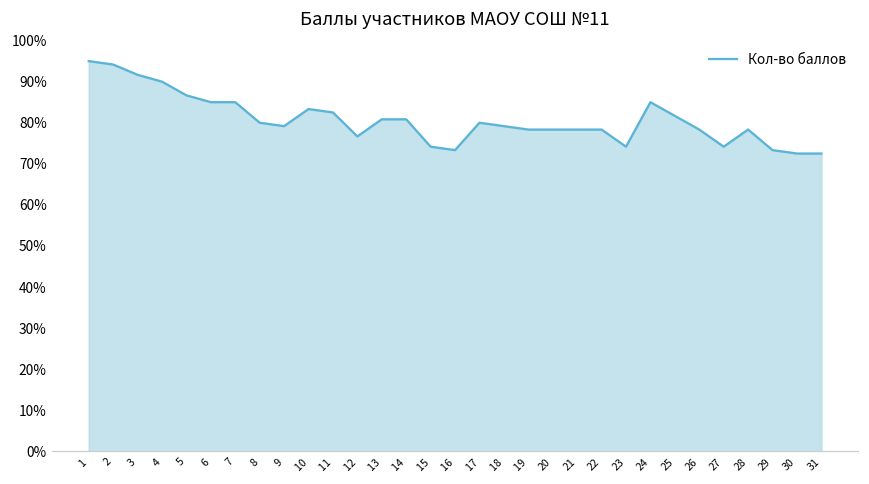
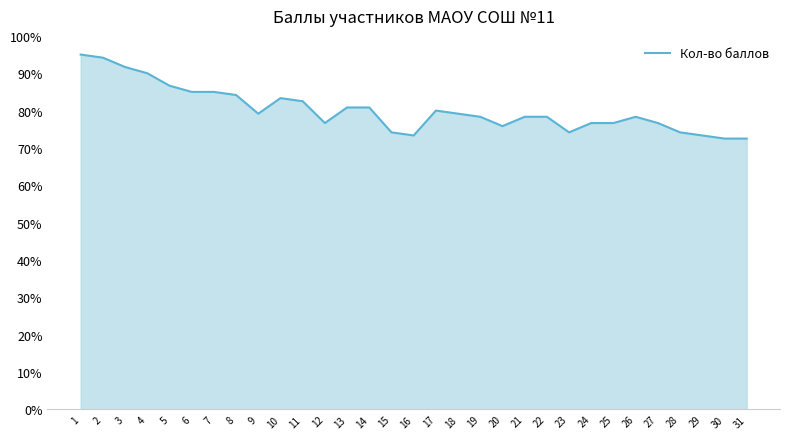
  {
    "1": "95%",
    "2": "94%",
    "3": "92%",
    "4": "90%",
    "5": "87%",
    "6": "85%",
    "7": "85%",
-   "8": "80%",
+   "8": "84%",
    "9": "79%",
    "10": "83%",
    "11": "83%",
    "12": "77%",
    "13": "81%",
    "14": "81%",
    "15": "74%",
    "16": "73%",
    "17": "80%",
    "18": "79%",
    "19": "78%",
-   "20": "78%",
+   "20": "76%",
    "21": "78%",
    "22": "78%",
    "23": "74%",
-   "24": "85%",
-   "25": "82%",
+   "24": "77%",
+   "25": "77%",
    "26": "78%",
-   "27": "74%",
-   "28": "78%",
+   "27": "77%",
+   "28": "74%",
    "29": "73%",
    "30": "73%",
    "31": "73%"
  }
